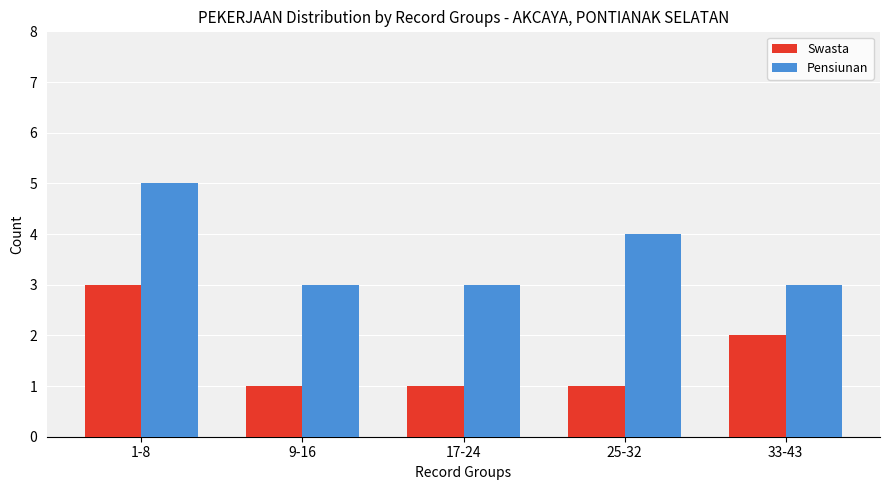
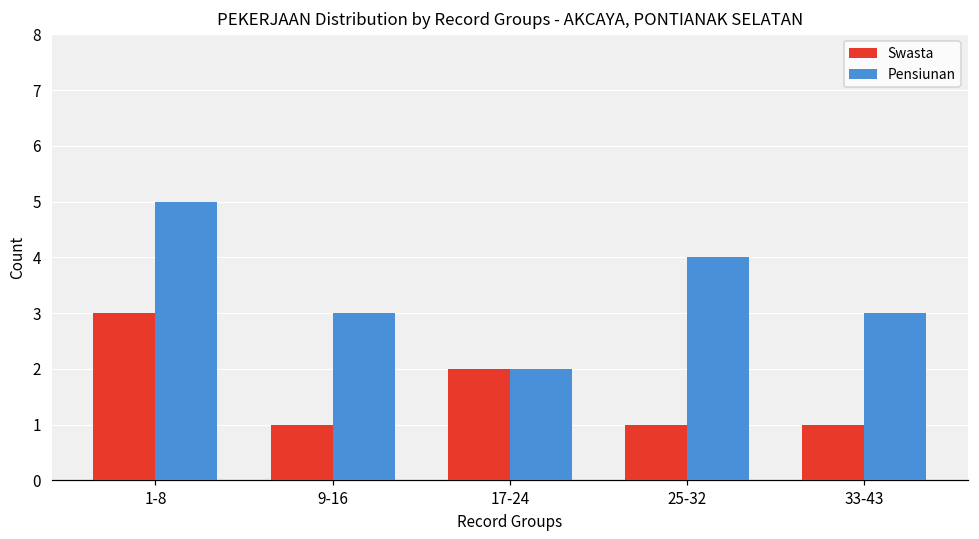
  {
    "Swasta": {
      "1-8": 3,
      "9-16": 1,
-     "17-24": 1,
+     "17-24": 2,
      "25-32": 1,
-     "33-43": 2
+     "33-43": 1
    },
    "Pensiunan": {
      "1-8": 5,
      "9-16": 3,
-     "17-24": 3,
+     "17-24": 2,
      "25-32": 4,
      "33-43": 3
    }
  }
